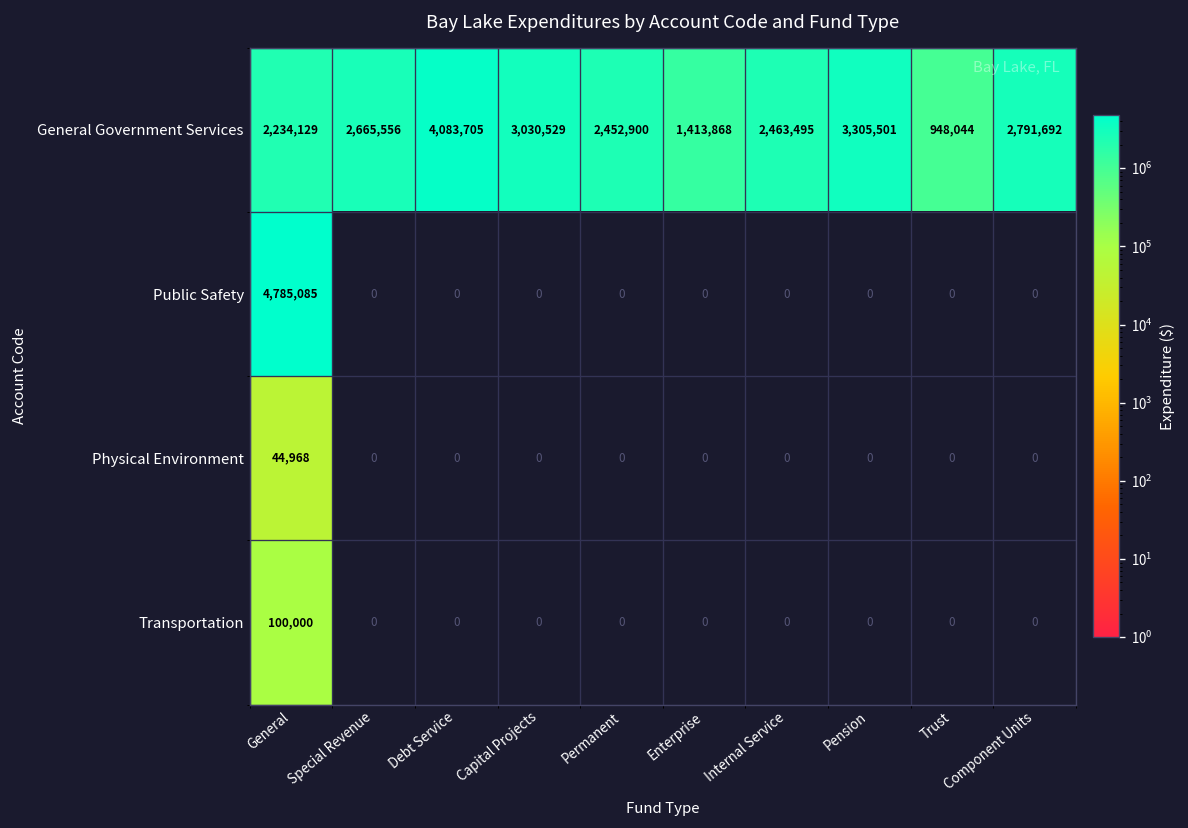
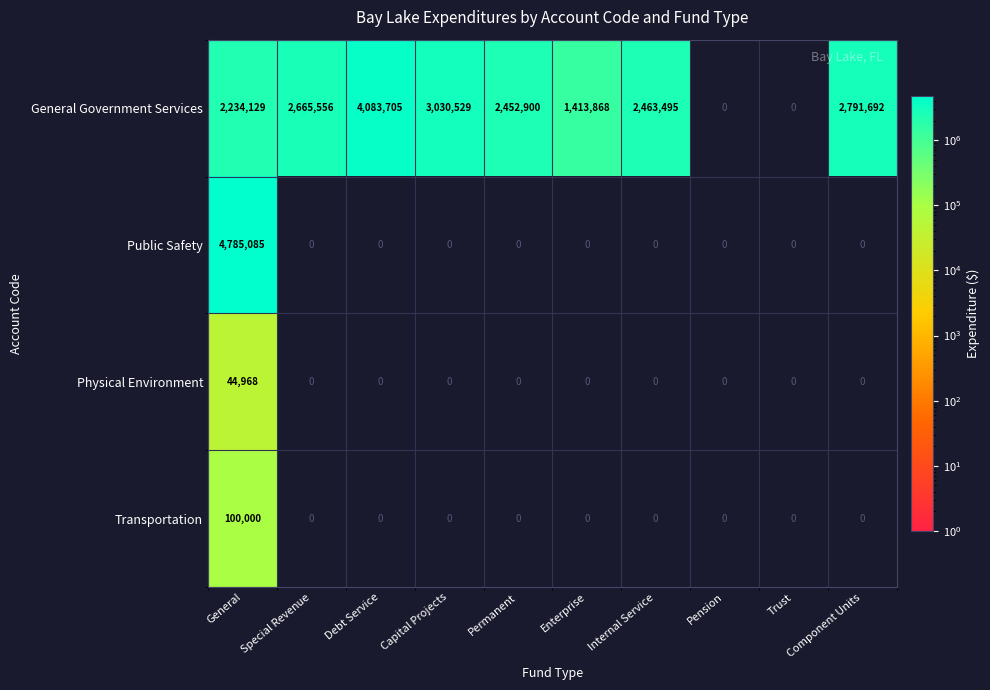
  {
    "General Government Services": {
      "General": "2,234,129",
      "Special Revenue": "2,665,556",
      "Debt Service": "4,083,705",
      "Capital Projects": "3,030,529",
      "Permanent": "2,452,900",
      "Enterprise": "1,413,868",
      "Internal Service": "2,463,495",
-     "Pension": "3,305,501",
-     "Trust": "948,044"
+     "Pension": "0",
+     "Trust": "0"
    },
    "Public Safety": {
      "General": "4,785,085",
      "Special Revenue": "0",
      "Debt Service": "0",
      "Capital Projects": "0",
      "Permanent": "0",
      "Enterprise": "0",
      "Internal Service": "0",
      "Pension": "0",
      "Trust": "0",
      "Component Units": "0"
    },
    "Physical Environment": {
      "General": "44,968",
      "Special Revenue": "0",
      "Debt Service": "0",
      "Capital Projects": "0",
      "Permanent": "0",
      "Enterprise": "0",
      "Internal Service": "0",
      "Pension": "0",
      "Trust": "0",
      "Component Units": "0"
    },
    "Transportation": {
      "General": "100,000",
      "Special Revenue": "0",
      "Debt Service": "0",
      "Capital Projects": "0",
      "Permanent": "0",
      "Enterprise": "0",
      "Internal Service": "0",
      "Pension": "0",
      "Trust": "0",
      "Component Units": "0"
    }
  }
